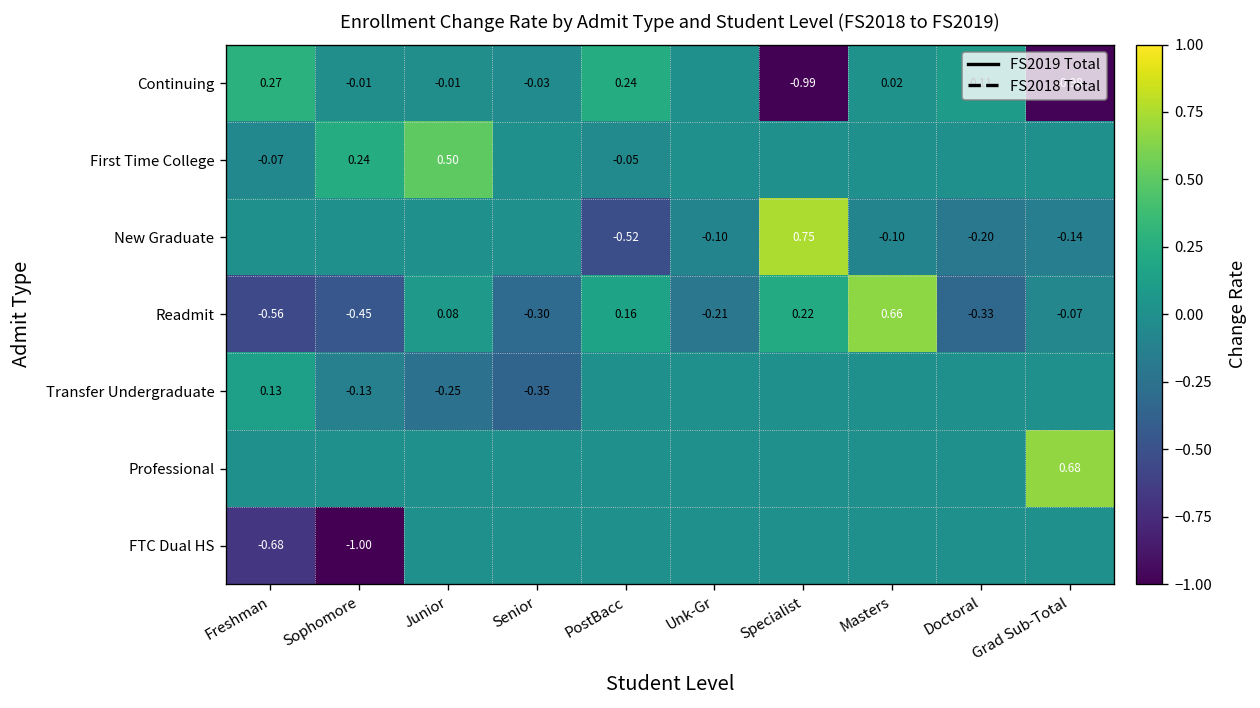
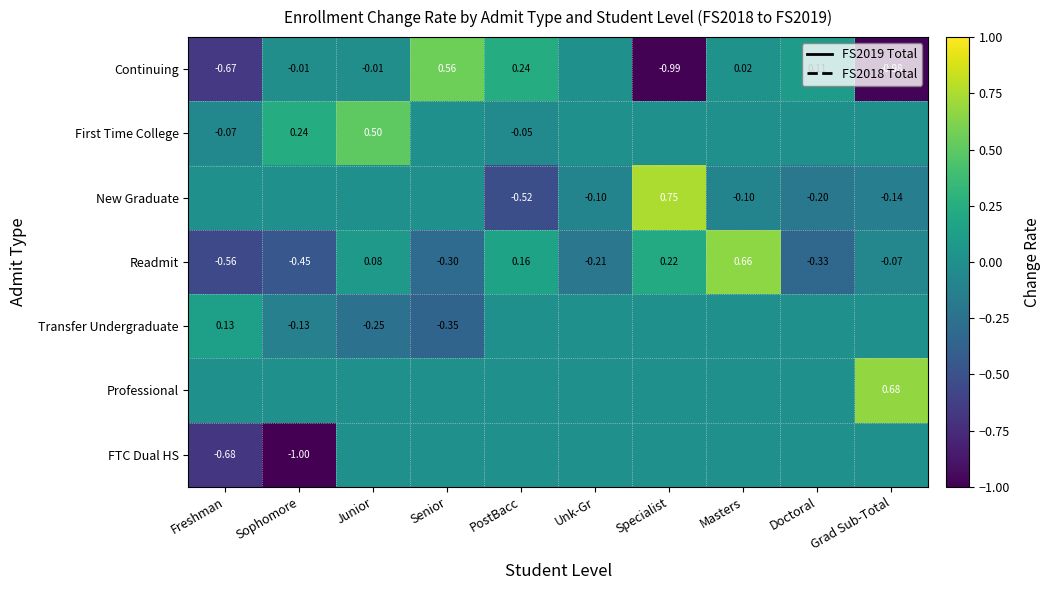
  {
    "Continuing": {
-     "Freshman": 0.27,
+     "Freshman": -0.67,
      "Sophomore": -0.01,
      "Junior": -0.01,
-     "Senior": -0.03,
+     "Senior": 0.56,
      "PostBacc": 0.24,
      "Specialist": -0.99,
      "Masters": 0.02
    },
    "First Time College": {
      "Freshman": -0.07,
      "Sophomore": 0.24,
      "Junior": 0.50,
      "PostBacc": -0.05
    },
    "New Graduate": {
      "PostBacc": -0.52,
      "Unk-Gr": -0.10,
      "Specialist": 0.75,
      "Masters": -0.10,
      "Doctoral": -0.20,
      "Grad Sub-Total": -0.14
    },
    "Readmit": {
      "Freshman": -0.56,
      "Sophomore": -0.45,
      "Junior": 0.08,
      "Senior": -0.30,
      "PostBacc": 0.16,
      "Unk-Gr": -0.21,
      "Specialist": 0.22,
      "Masters": 0.66,
      "Doctoral": -0.33,
      "Grad Sub-Total": -0.07
    },
    "Transfer Undergraduate": {
      "Freshman": 0.13,
      "Sophomore": -0.13,
      "Junior": -0.25,
      "Senior": -0.35
    },
    "Professional": {
      "Grad Sub-Total": 0.68
    },
    "FTC Dual HS": {
      "Freshman": -0.68,
      "Sophomore": -1.00
    }
  }
